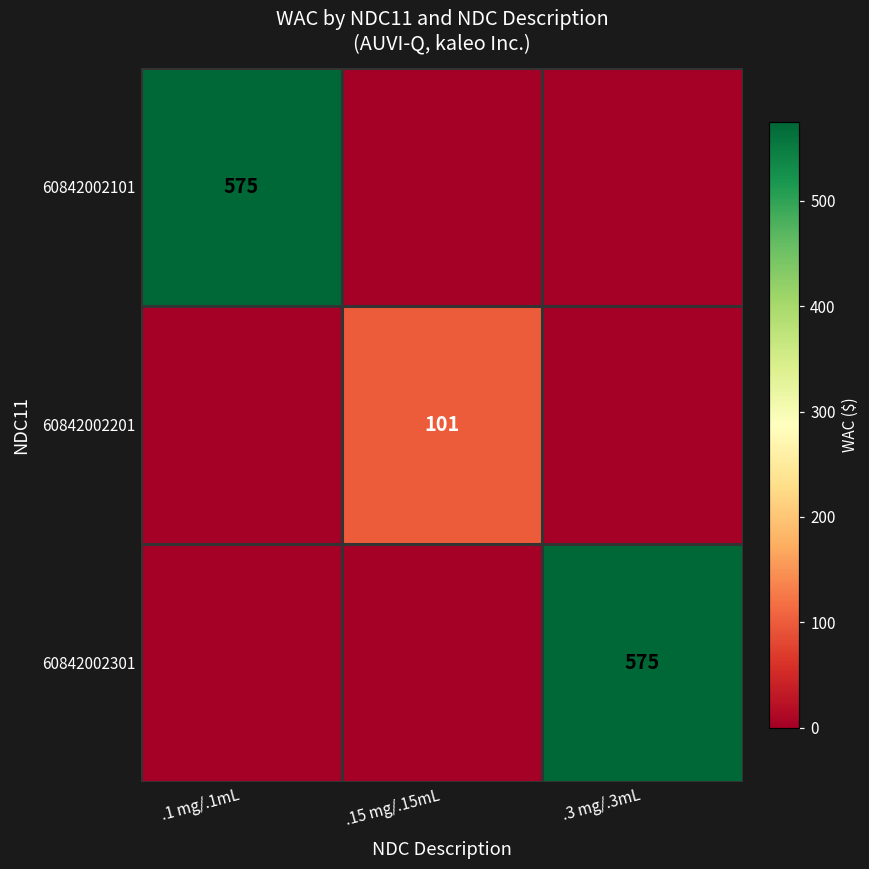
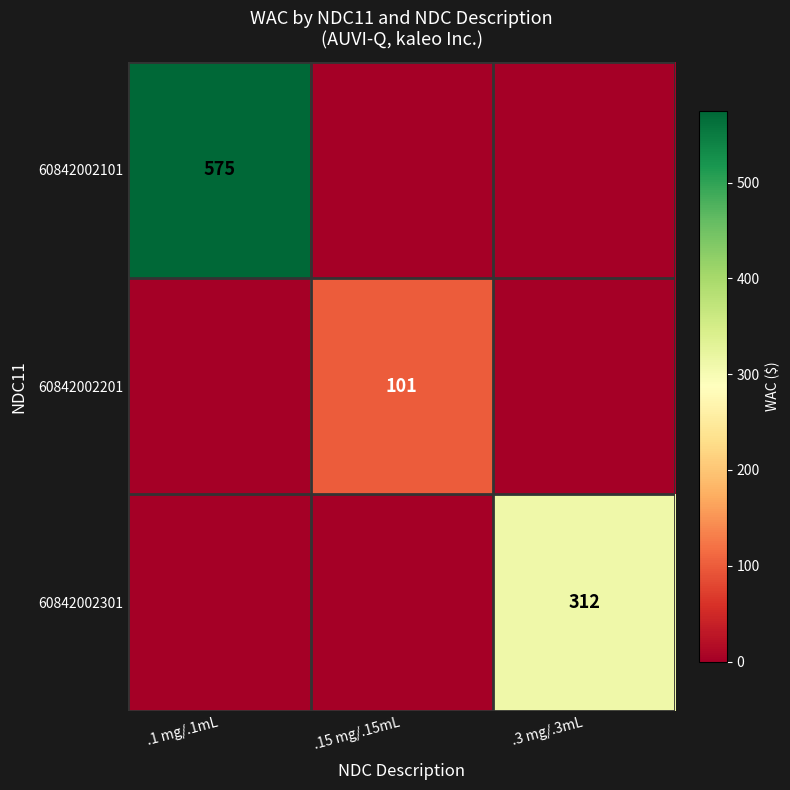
  {
    "60842002101": {
      ".1 mg/.1mL": 575
    },
    "60842002201": {
      ".15 mg/.15mL": 101
    },
    "60842002301": {
-     ".3 mg/.3mL": 575
+     ".3 mg/.3mL": 312
    }
  }
